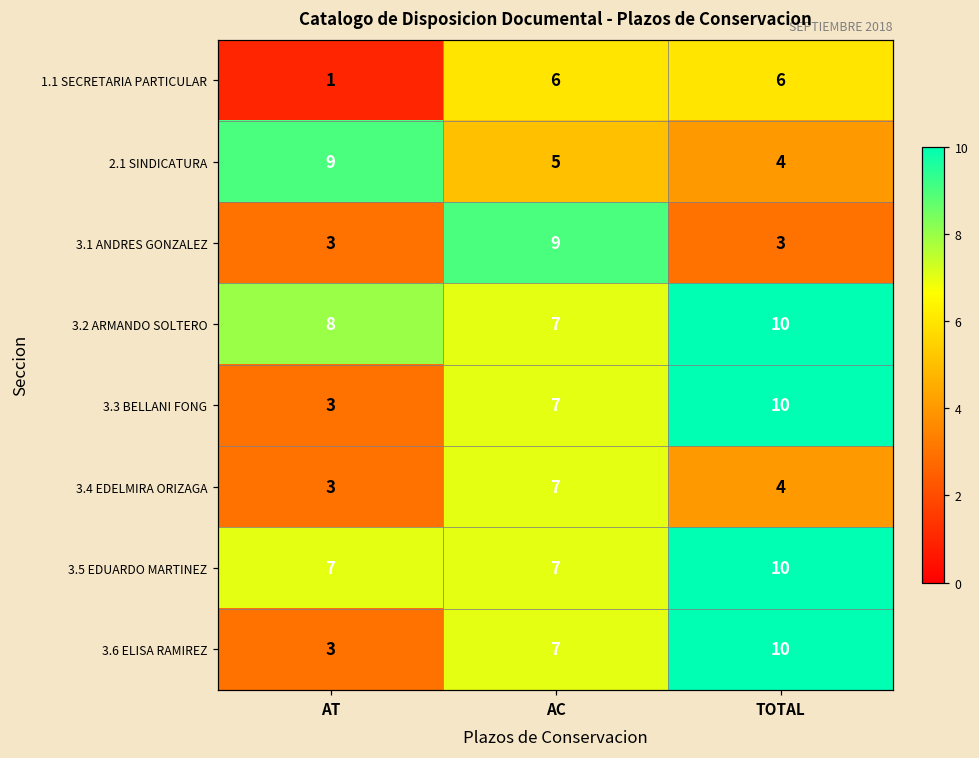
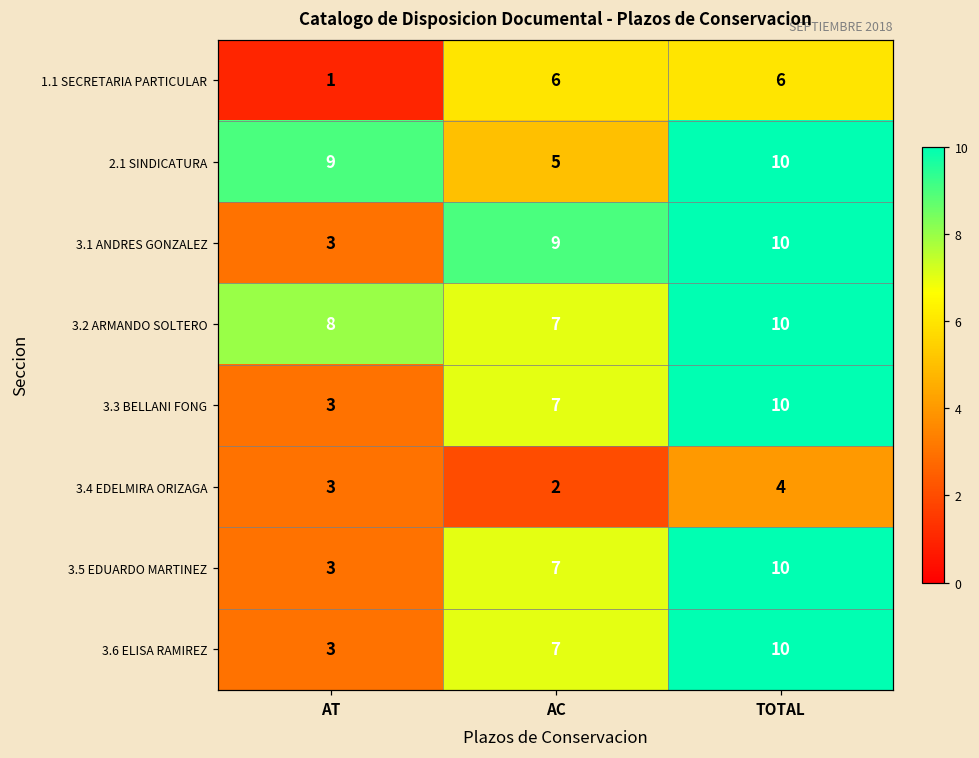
  {
    "1.1 SECRETARIA PARTICULAR": {
      "AT": 1,
      "AC": 6,
      "TOTAL": 6
    },
    "2.1 SINDICATURA": {
      "AT": 9,
      "AC": 5,
-     "TOTAL": 4
+     "TOTAL": 10
    },
    "3.1 ANDRES GONZALEZ": {
      "AT": 3,
      "AC": 9,
-     "TOTAL": 3
+     "TOTAL": 10
    },
    "3.2 ARMANDO SOLTERO": {
      "AT": 8,
      "AC": 7,
      "TOTAL": 10
    },
    "3.3 BELLANI FONG": {
      "AT": 3,
      "AC": 7,
      "TOTAL": 10
    },
    "3.4 EDELMIRA ORIZAGA": {
      "AT": 3,
-     "AC": 7,
+     "AC": 2,
      "TOTAL": 4
    },
    "3.5 EDUARDO MARTINEZ": {
-     "AT": 7,
+     "AT": 3,
      "AC": 7,
      "TOTAL": 10
    },
    "3.6 ELISA RAMIREZ": {
      "AT": 3,
      "AC": 7,
      "TOTAL": 10
    }
  }
